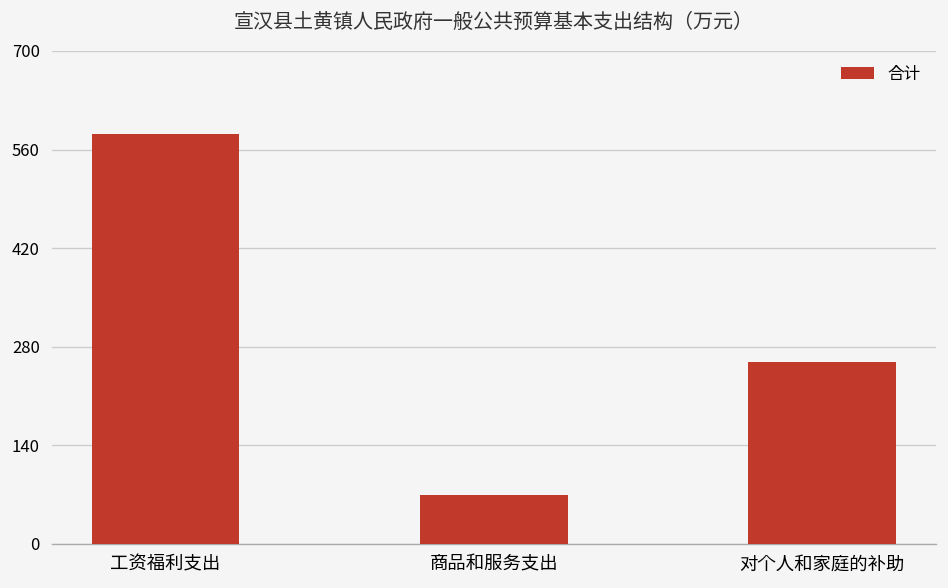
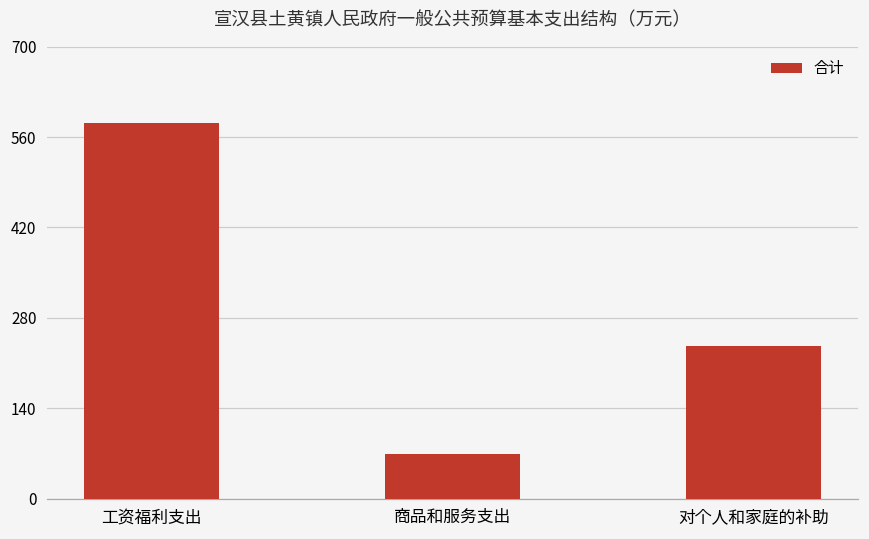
  {
    "工资福利支出": 580,
    "商品和服务支出": 70,
-   "对个人和家庭的补助": 260
+   "对个人和家庭的补助": 240
  }
